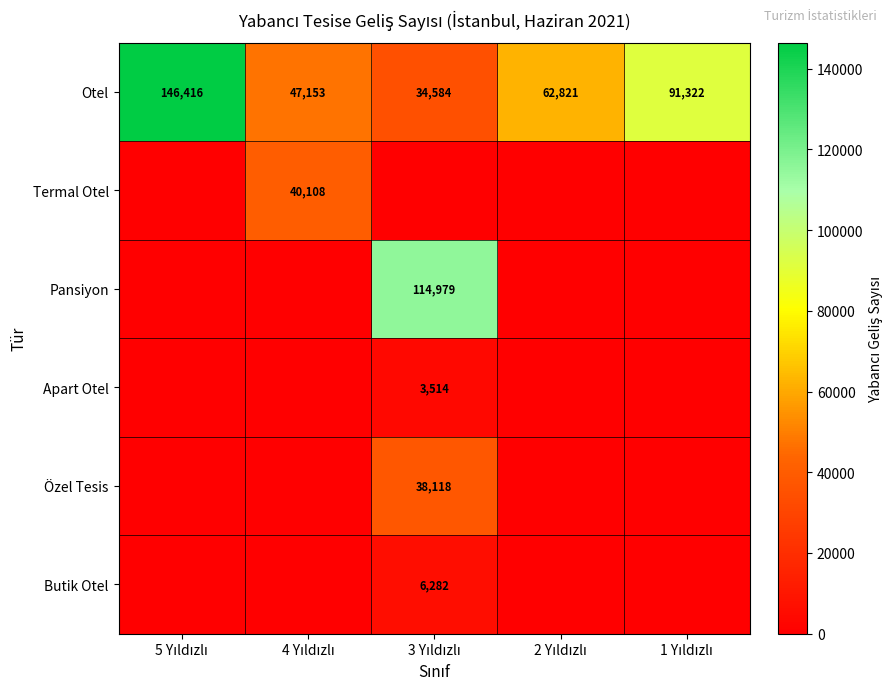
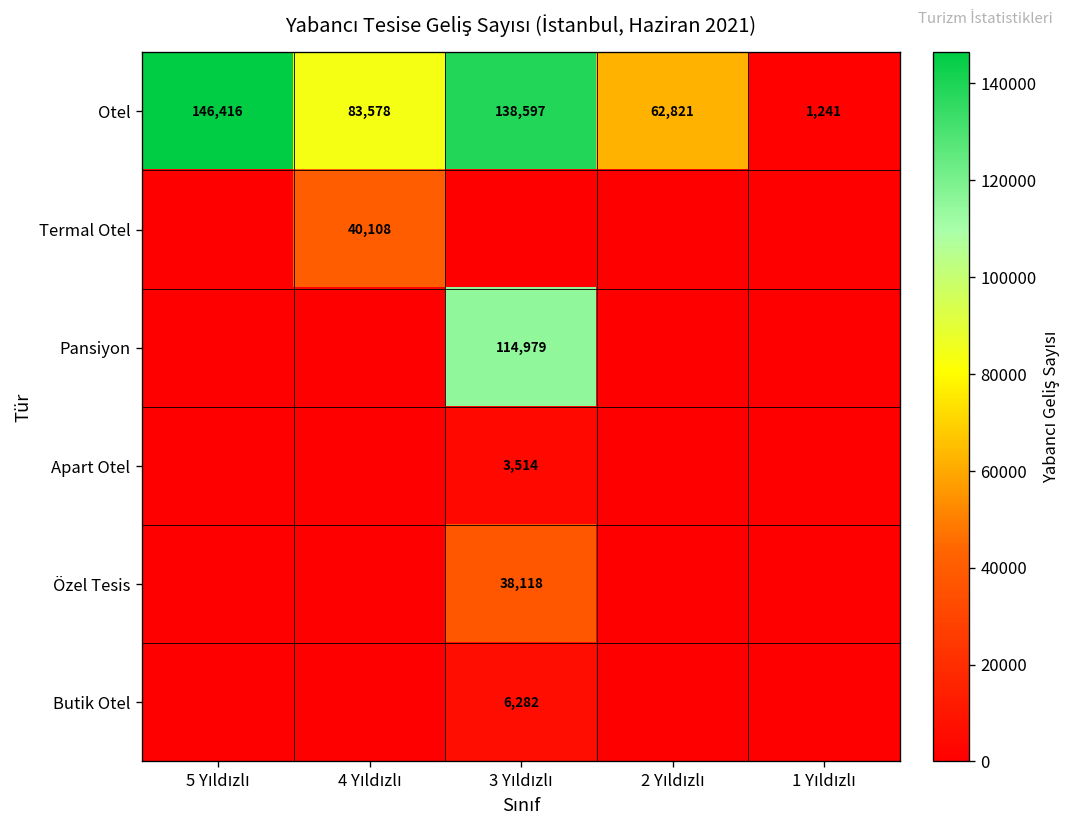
  {
    "Otel": {
      "5 Yıldızlı": "146,416",
-     "4 Yıldızlı": "47,153",
-     "3 Yıldızlı": "34,584",
+     "4 Yıldızlı": "83,578",
+     "3 Yıldızlı": "138,597",
      "2 Yıldızlı": "62,821",
-     "1 Yıldızlı": "91,322"
+     "1 Yıldızlı": "1,241"
    },
    "Termal Otel": {
      "4 Yıldızlı": "40,108"
    },
    "Pansiyon": {
      "3 Yıldızlı": "114,979"
    },
    "Apart Otel": {
      "3 Yıldızlı": "3,514"
    },
    "Özel Tesis": {
      "3 Yıldızlı": "38,118"
    },
    "Butik Otel": {
      "3 Yıldızlı": "6,282"
    }
  }
